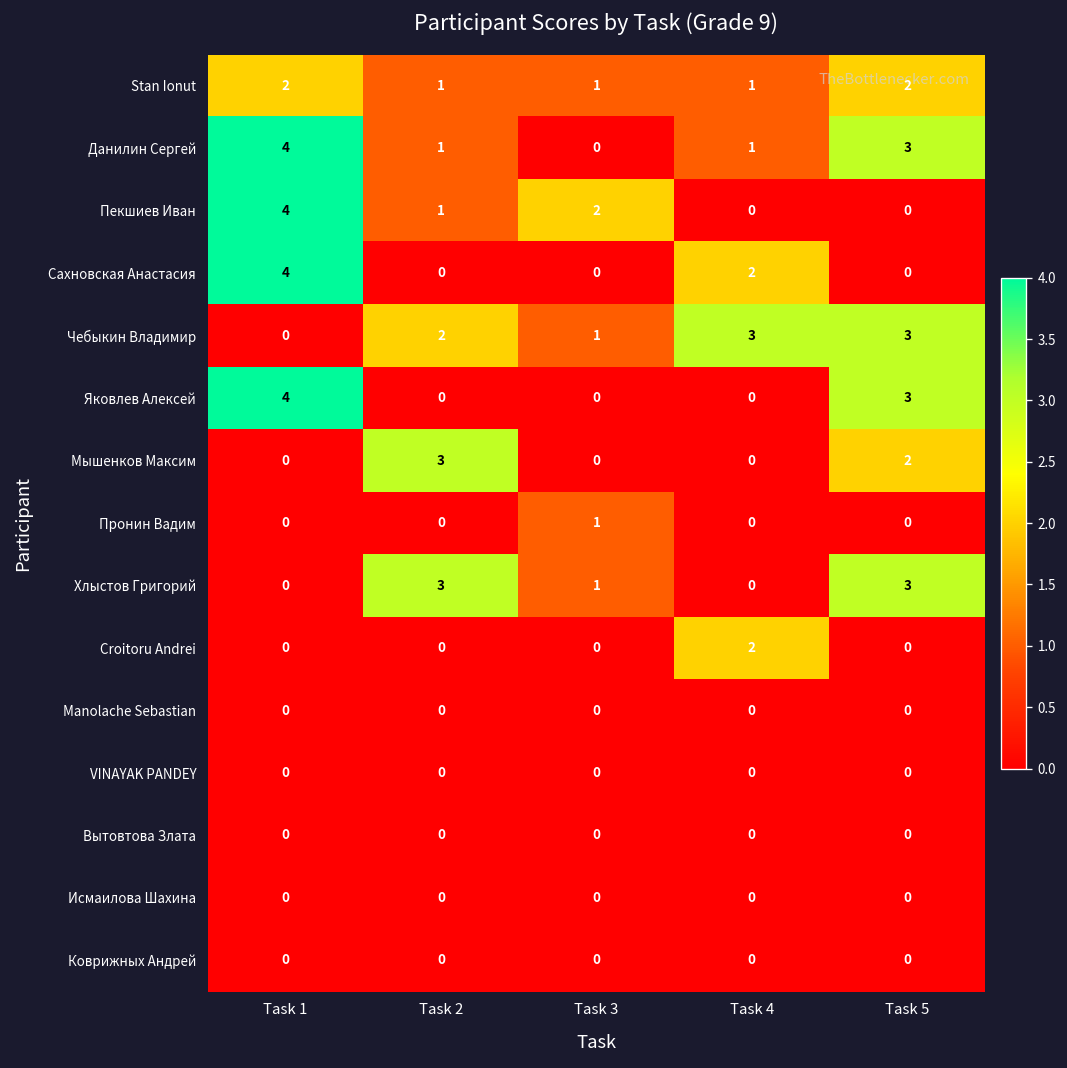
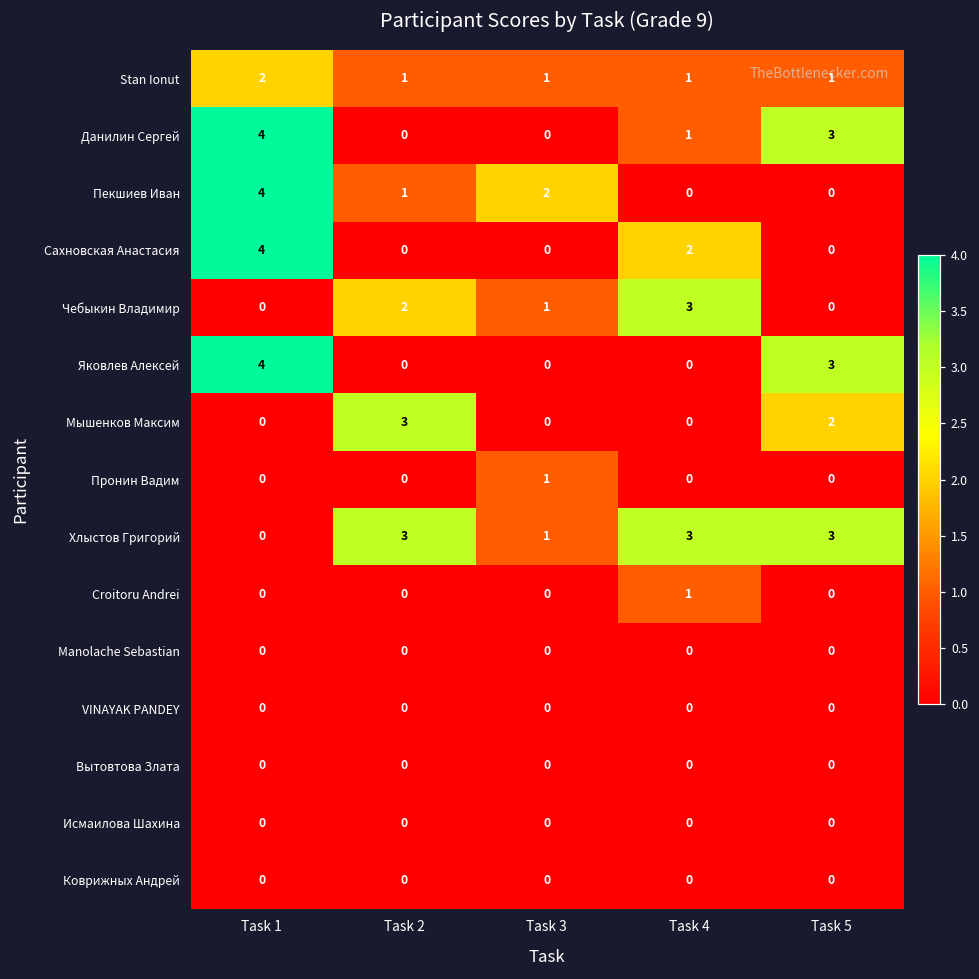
  {
    "Stan Ionut": {
-     "Task 5": 2
+     "Task 5": 1
    },
    "Данилин Сергей": {
-     "Task 2": 1
+     "Task 2": 0
    },
    "Чебыкин Владимир": {
-     "Task 5": 3
+     "Task 5": 0
    },
    "Хлыстов Григорий": {
-     "Task 4": 0
+     "Task 4": 3
    },
    "Croitoru Andrei": {
-     "Task 4": 2
+     "Task 4": 1
    }
  }
